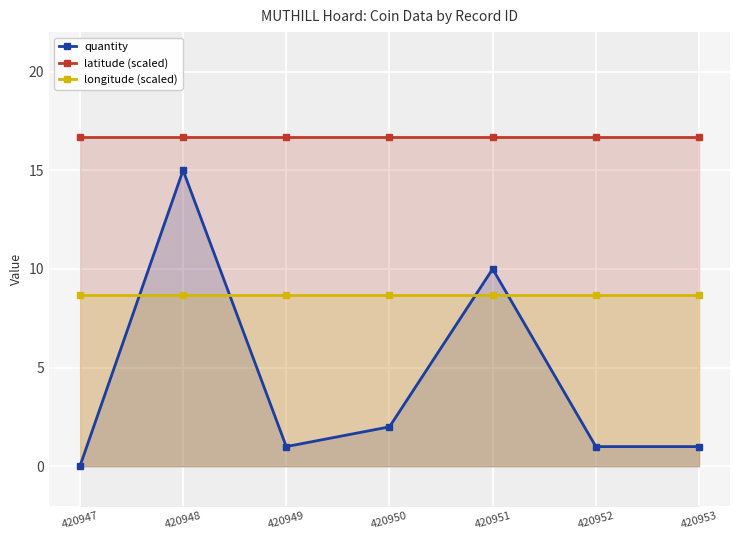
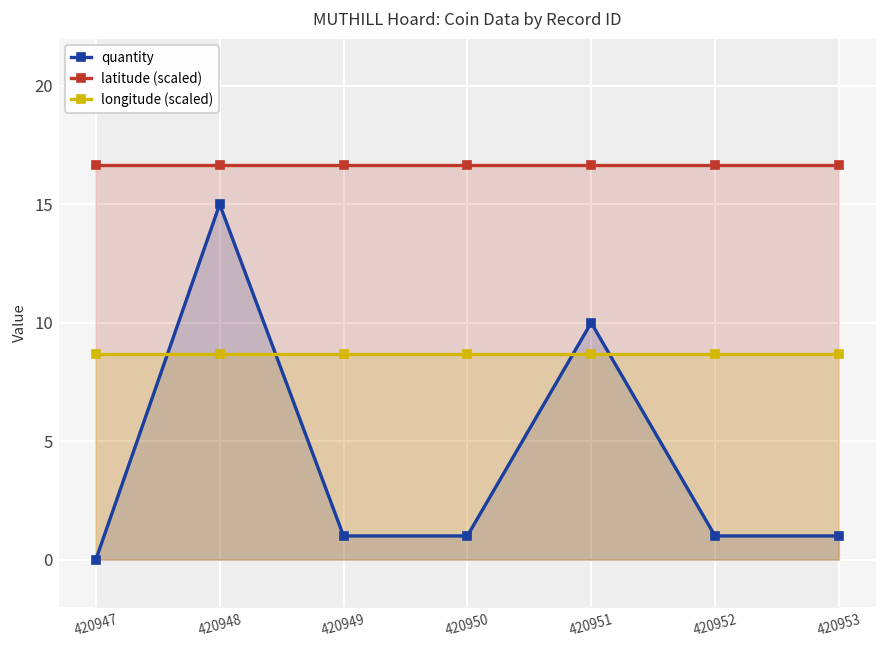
  {
    "quantity": {
      "420947": 0,
      "420948": 15,
      "420949": 1,
-     "420950": 2,
+     "420950": 1,
      "420951": 10,
      "420952": 1,
      "420953": 1
    },
    "latitude (scaled)": {
      "420947": 16.7,
      "420948": 16.7,
      "420949": 16.7,
      "420950": 16.7,
      "420951": 16.7,
      "420952": 16.7,
      "420953": 16.7
    },
    "longitude (scaled)": {
      "420947": 8.7,
      "420948": 8.7,
      "420949": 8.7,
      "420950": 8.7,
      "420951": 8.7,
      "420952": 8.7,
      "420953": 8.7
    }
  }
